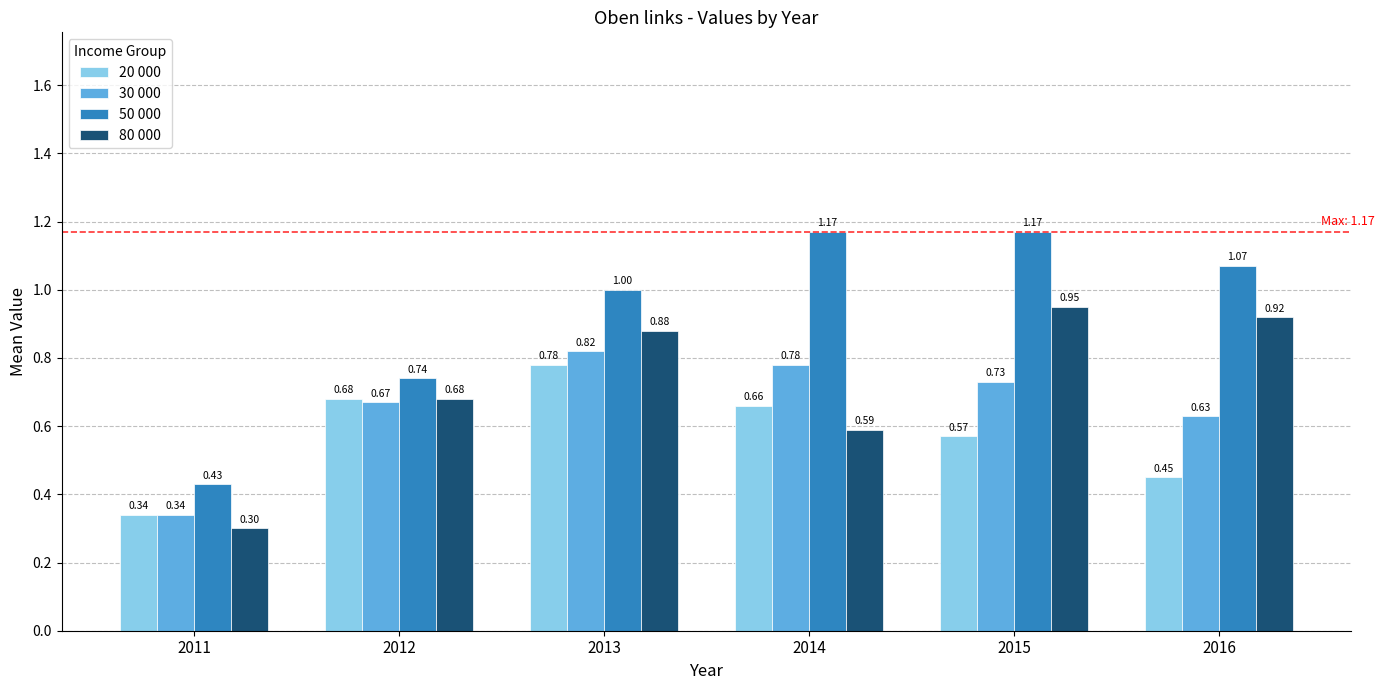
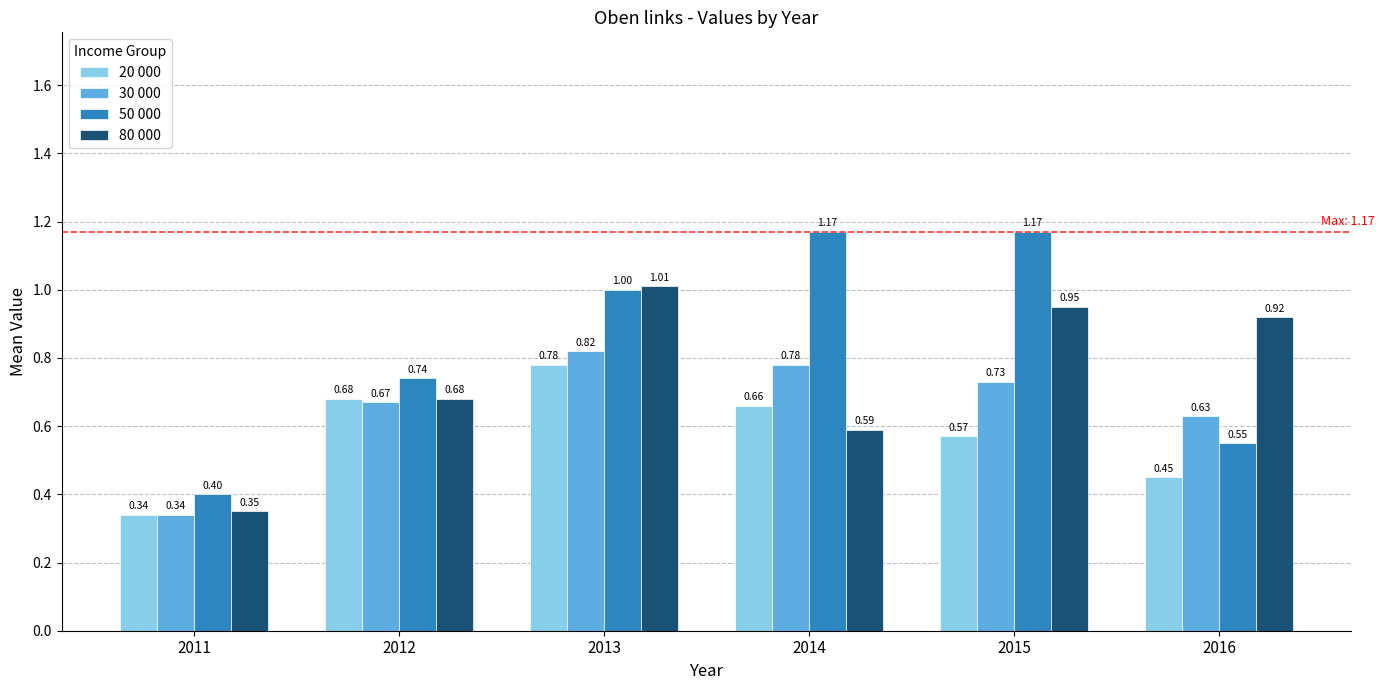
  {
    "50 000": {
-     "2011": 0.43,
+     "2011": 0.40,
      "2012": 0.74,
      "2013": 1.00,
      "2014": 1.17,
      "2015": 1.17,
-     "2016": 1.07
+     "2016": 0.55
    },
    "80 000": {
-     "2011": 0.30,
+     "2011": 0.35,
      "2012": 0.68,
-     "2013": 0.88,
+     "2013": 1.01,
      "2014": 0.59,
      "2015": 0.95,
      "2016": 0.92
    }
  }
